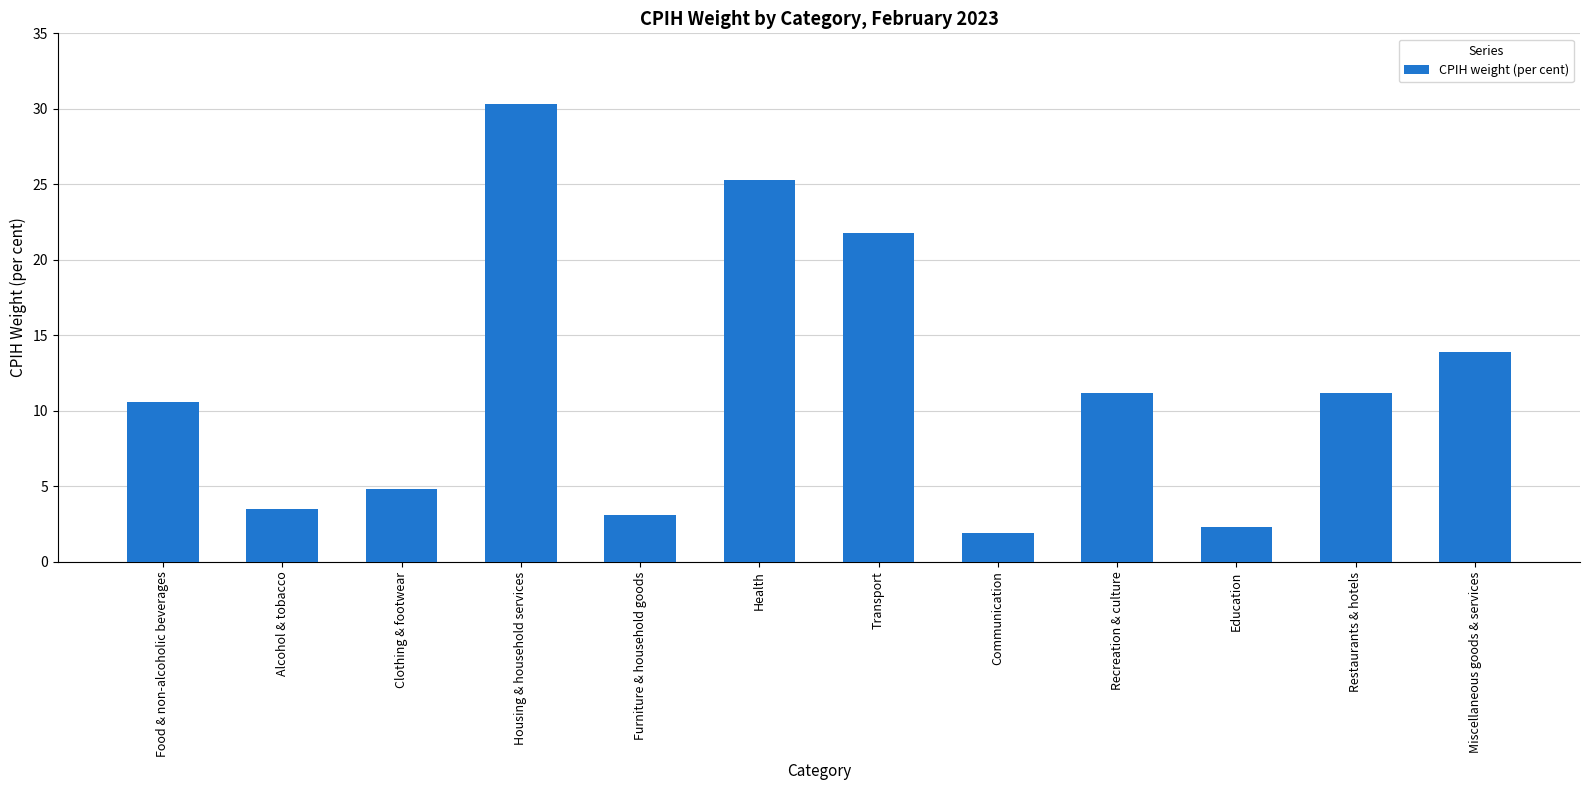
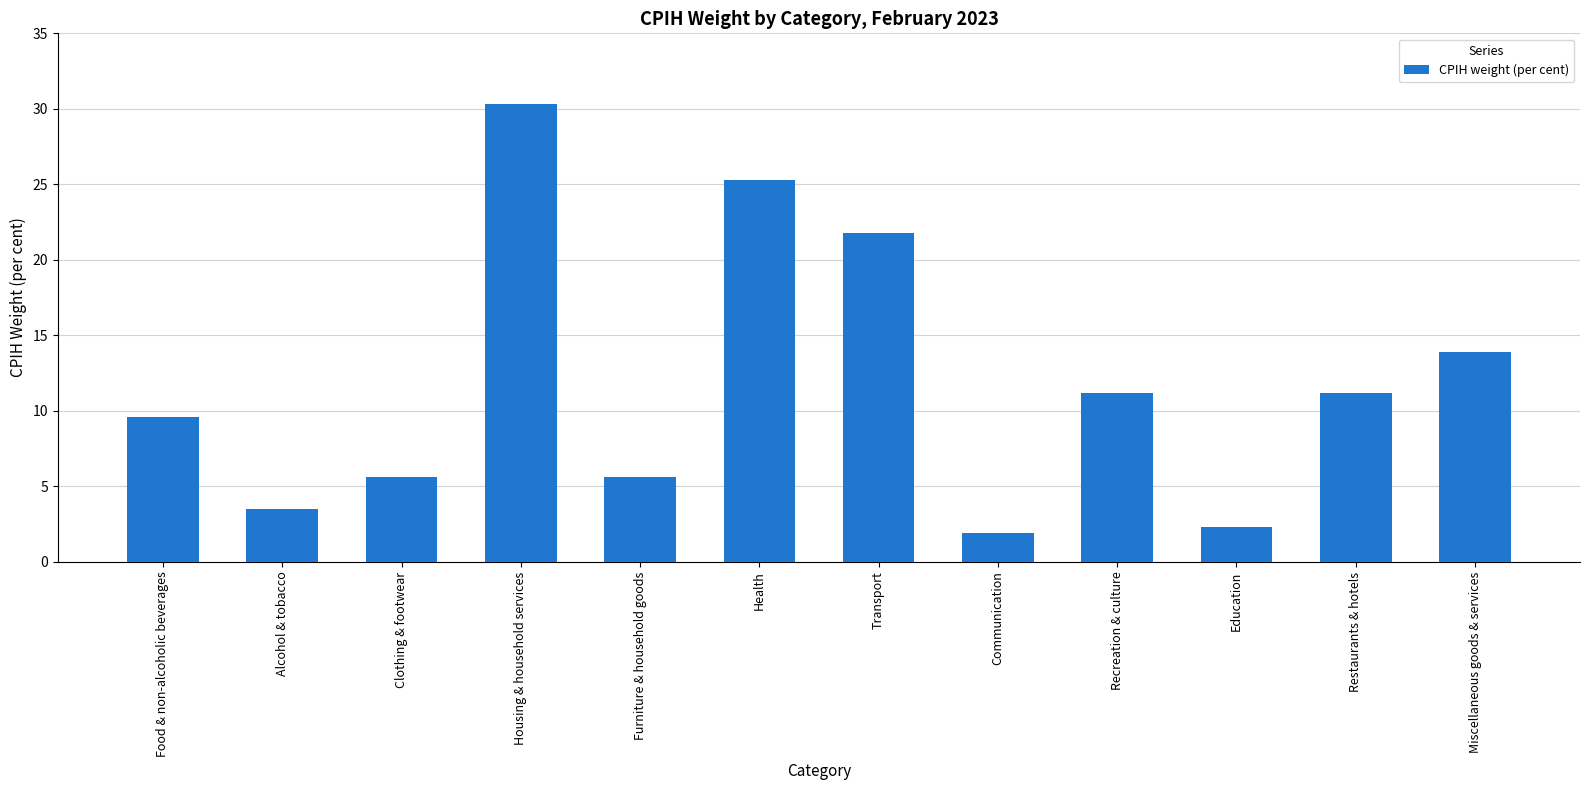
  {
-   "Food & non-alcoholic beverages": 10.6,
+   "Food & non-alcoholic beverages": 9.6,
    "Alcohol & tobacco": 3.5,
-   "Clothing & footwear": 4.8,
+   "Clothing & footwear": 5.6,
    "Housing & household services": 30.3,
-   "Furniture & household goods": 3.1,
+   "Furniture & household goods": 5.6,
    "Health": 25.3,
    "Transport": 21.8,
    "Communication": 1.9,
    "Recreation & culture": 11.2,
    "Education": 2.3,
    "Restaurants & hotels": 11.2,
    "Miscellaneous goods & services": 13.9
  }
